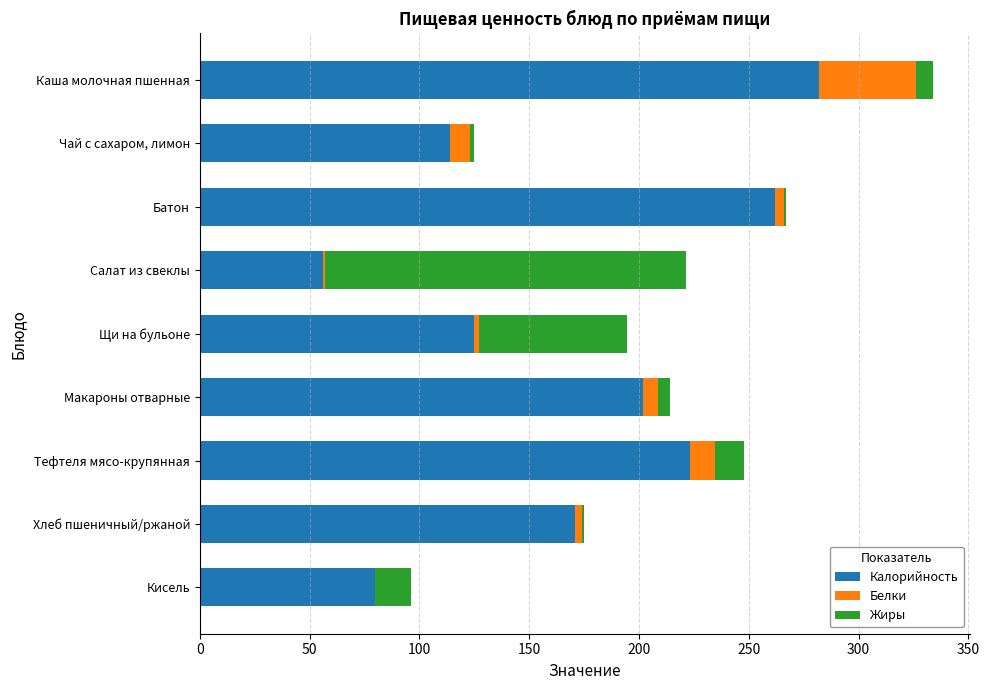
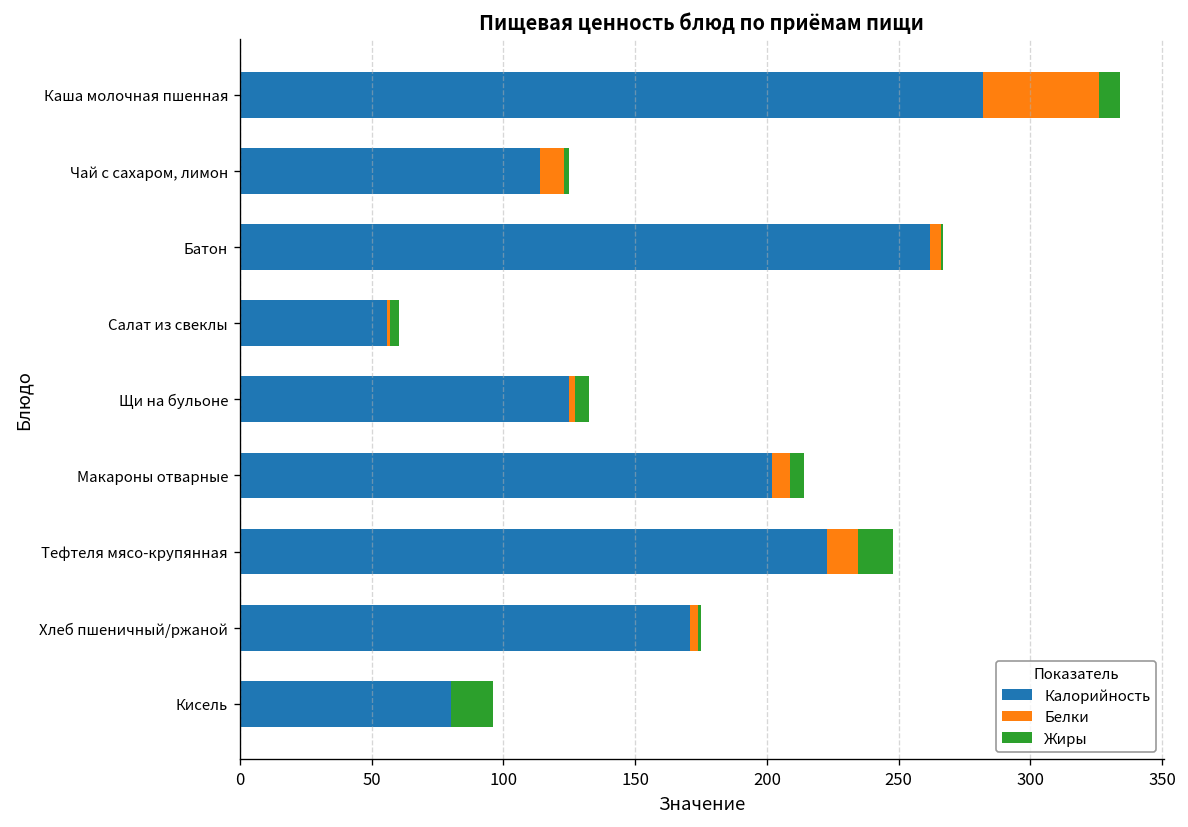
  {
    "Калорийность": {
      "Каша молочная пшенная": 282,
      "Чай с сахаром, лимон": 114,
      "Батон": 262,
      "Салат из свеклы": 56,
      "Щи на бульоне": 125,
      "Макароны отварные": 202,
      "Тефтеля мясо-крупянная": 223,
      "Хлеб пшеничный/ржаной": 171,
      "Кисель": 80
    },
    "Белки": {
      "Каша молочная пшенная": 44,
      "Чай с сахаром, лимон": 9,
      "Батон": 4,
      "Щи на бульоне": 3,
      "Макароны отварные": 7,
      "Тефтеля мясо-крупянная": 12,
      "Хлеб пшеничный/ржаной": 3,
      "Кисель": 0
    },
    "Жиры": {
      "Каша молочная пшенная": 8,
      "Чай с сахаром, лимон": 2,
-     "Салат из свеклы": 164,
-     "Щи на бульоне": 67,
+     "Салат из свеклы": 4,
+     "Щи на бульоне": 5,
      "Макароны отварные": 5,
      "Тефтеля мясо-крупянная": 13,
      "Кисель": 16
    }
  }
